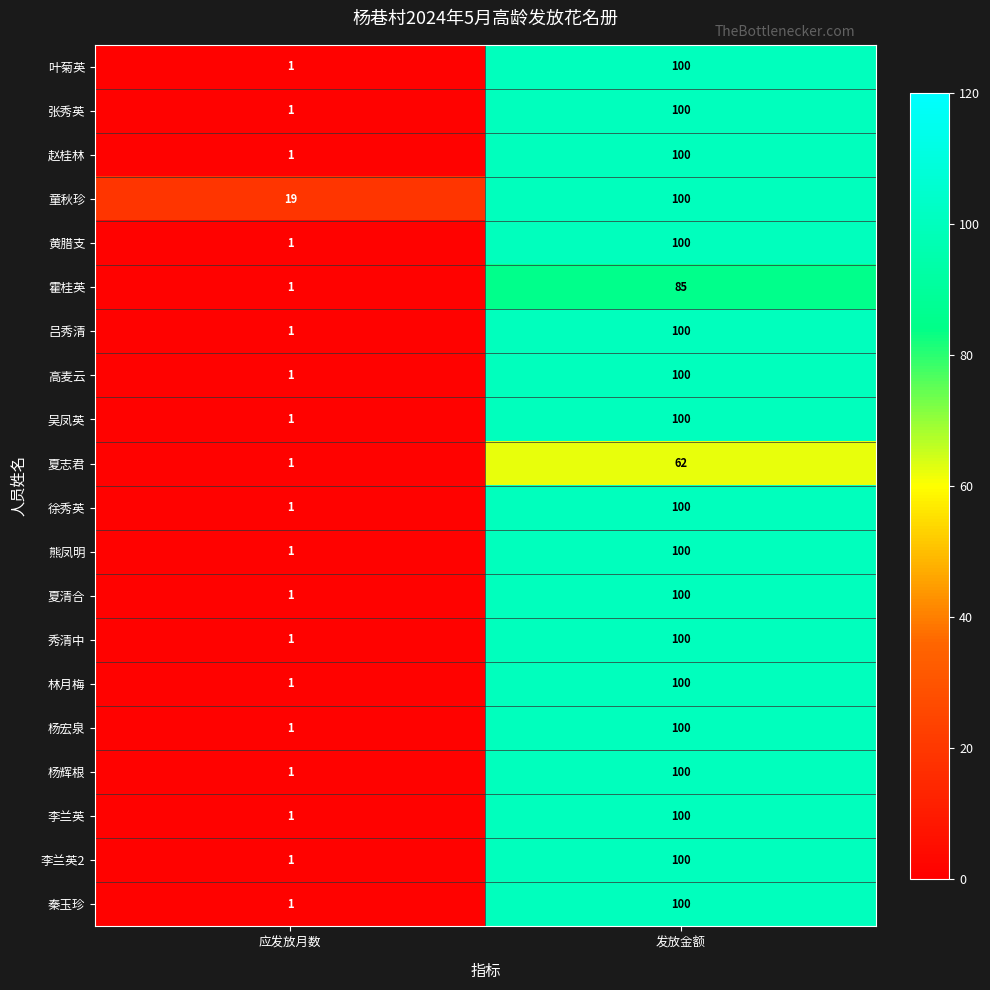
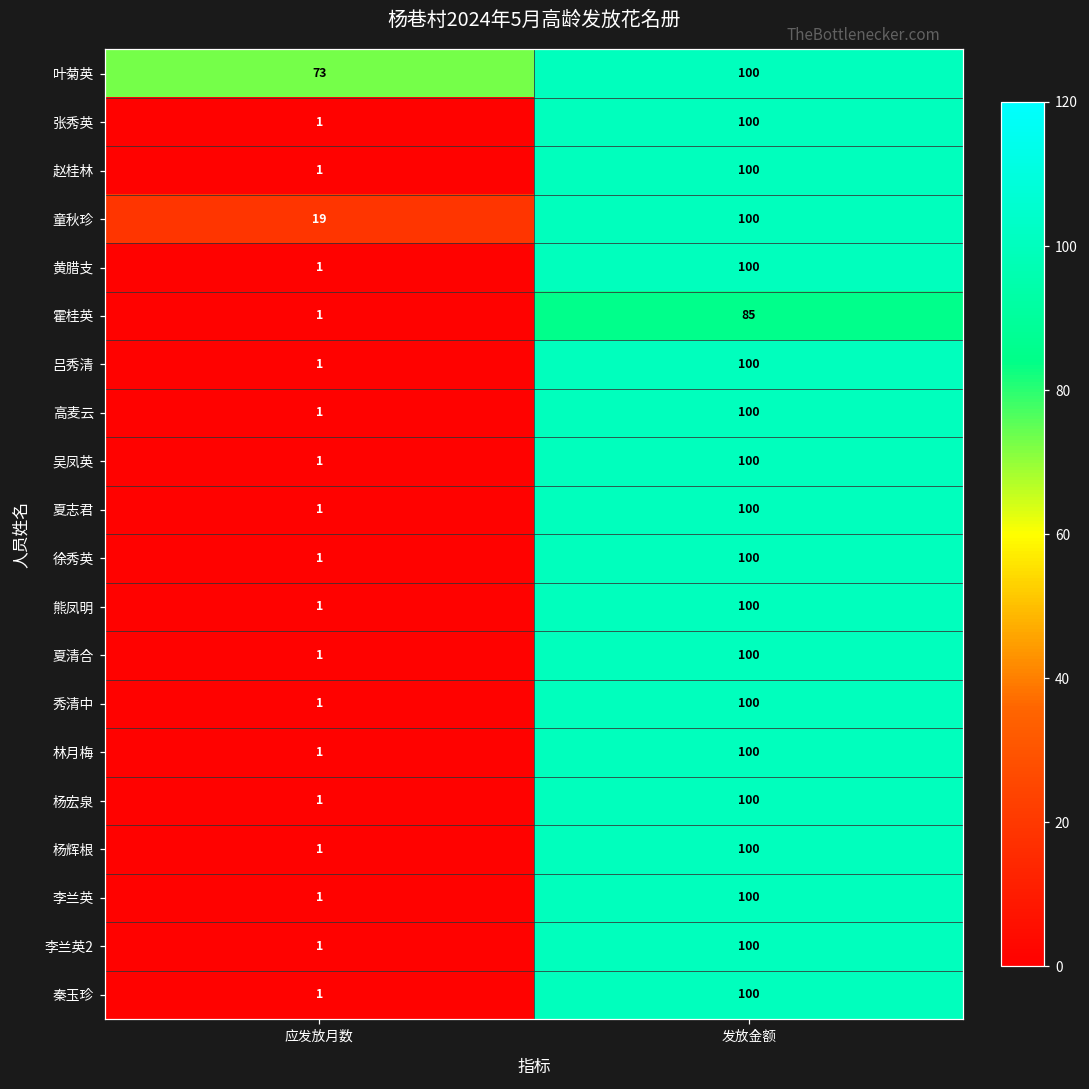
  {
    "叶菊英": {
-     "应发放月数": 1,
+     "应发放月数": 73,
      "发放金额": 100
    },
    "张秀英": {
      "应发放月数": 1,
      "发放金额": 100
    },
    "赵桂林": {
      "应发放月数": 1,
      "发放金额": 100
    },
    "童秋珍": {
      "应发放月数": 19,
      "发放金额": 100
    },
    "黄腊支": {
      "应发放月数": 1,
      "发放金额": 100
    },
    "霍桂英": {
      "应发放月数": 1,
      "发放金额": 85
    },
    "吕秀清": {
      "应发放月数": 1,
      "发放金额": 100
    },
    "高麦云": {
      "应发放月数": 1,
      "发放金额": 100
    },
    "吴凤英": {
      "应发放月数": 1,
      "发放金额": 100
    },
    "夏志君": {
      "应发放月数": 1,
-     "发放金额": 62
+     "发放金额": 100
    },
    "徐秀英": {
      "应发放月数": 1,
      "发放金额": 100
    },
    "熊凤明": {
      "应发放月数": 1,
      "发放金额": 100
    },
    "夏清合": {
      "应发放月数": 1,
      "发放金额": 100
    },
    "秀清中": {
      "应发放月数": 1,
      "发放金额": 100
    },
    "林月梅": {
      "应发放月数": 1,
      "发放金额": 100
    },
    "杨宏泉": {
      "应发放月数": 1,
      "发放金额": 100
    },
    "杨辉根": {
      "应发放月数": 1,
      "发放金额": 100
    },
    "李兰英": {
      "应发放月数": 1,
      "发放金额": 100
    },
    "李兰英2": {
      "应发放月数": 1,
      "发放金额": 100
    },
    "秦玉珍": {
      "应发放月数": 1,
      "发放金额": 100
    }
  }
